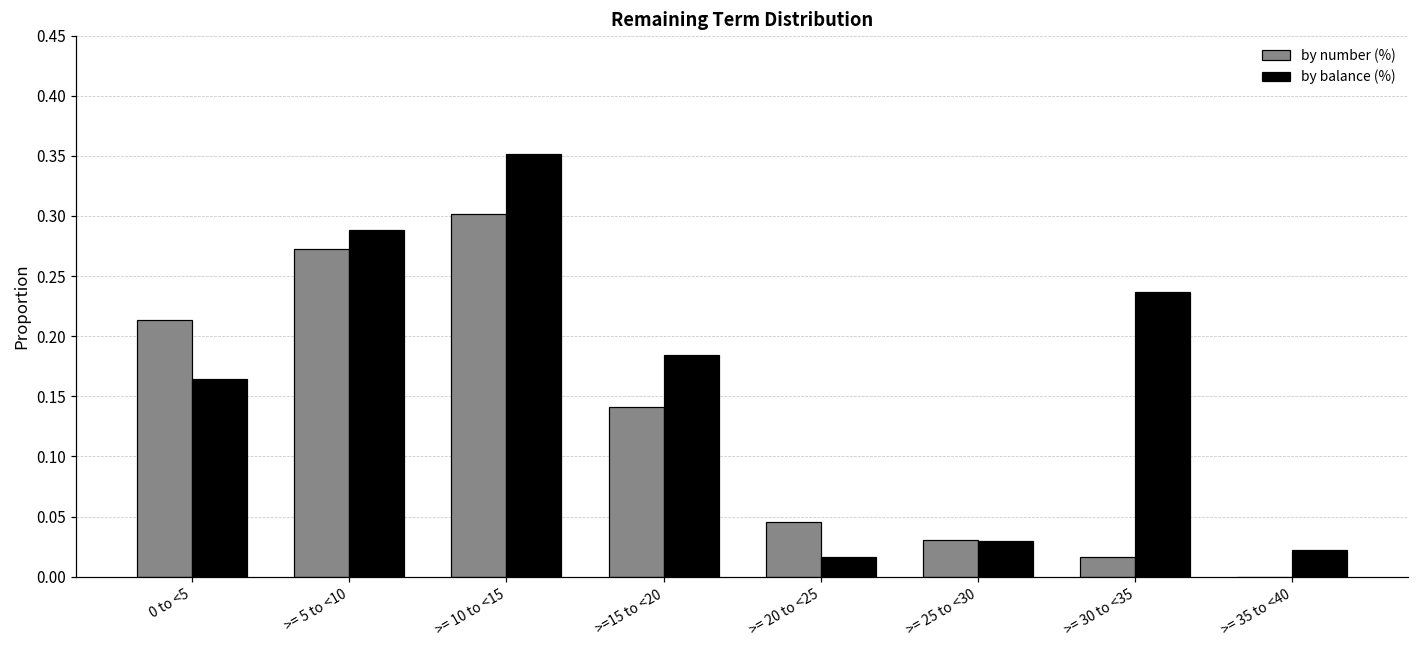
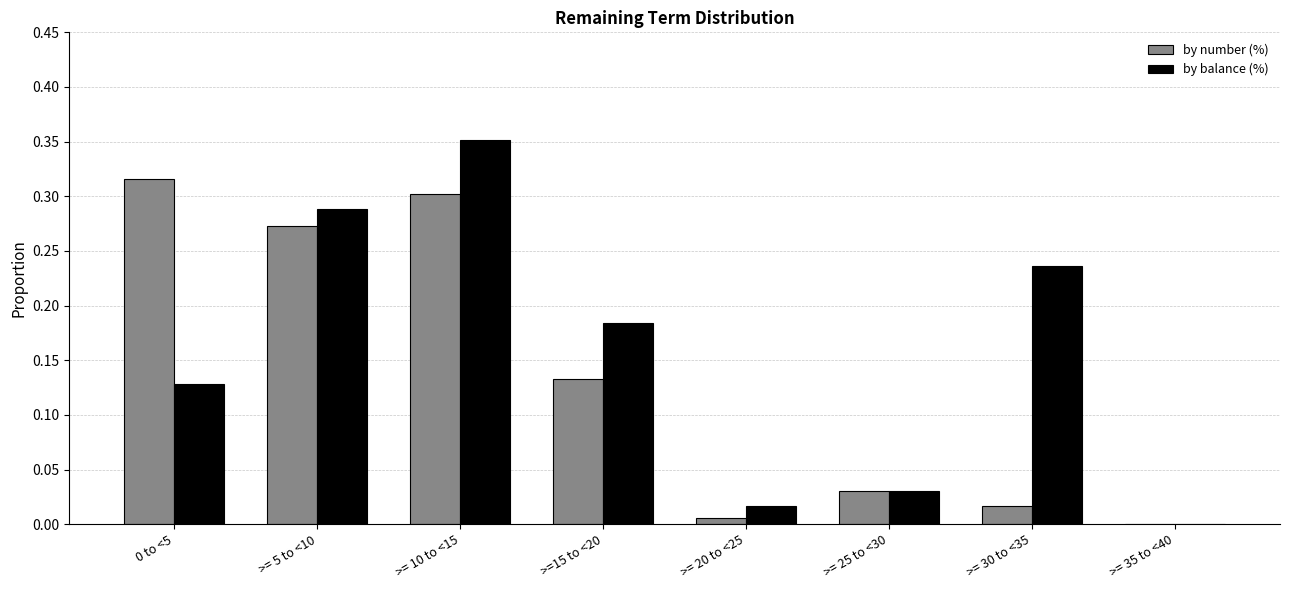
  {
    "by number (%)": {
-     "0 to <5": 0.213,
+     "0 to <5": 0.316,
      ">= 5 to <10": 0.272,
      ">= 10 to <15": 0.302,
-     ">=15 to <20": 0.141,
-     ">= 20 to <25": 0.046,
+     ">=15 to <20": 0.133,
+     ">= 20 to <25": 0.006,
      ">= 25 to <30": 0.030,
      ">= 30 to <35": 0.016,
      ">= 35 to <40": 0.000
    },
    "by balance (%)": {
-     "0 to <5": 0.164,
+     "0 to <5": 0.128,
      ">= 5 to <10": 0.288,
      ">= 10 to <15": 0.352,
      ">=15 to <20": 0.184,
      ">= 20 to <25": 0.017,
      ">= 25 to <30": 0.030,
      ">= 30 to <35": 0.237,
-     ">= 35 to <40": 0.022
+     ">= 35 to <40": 0.000
    }
  }
